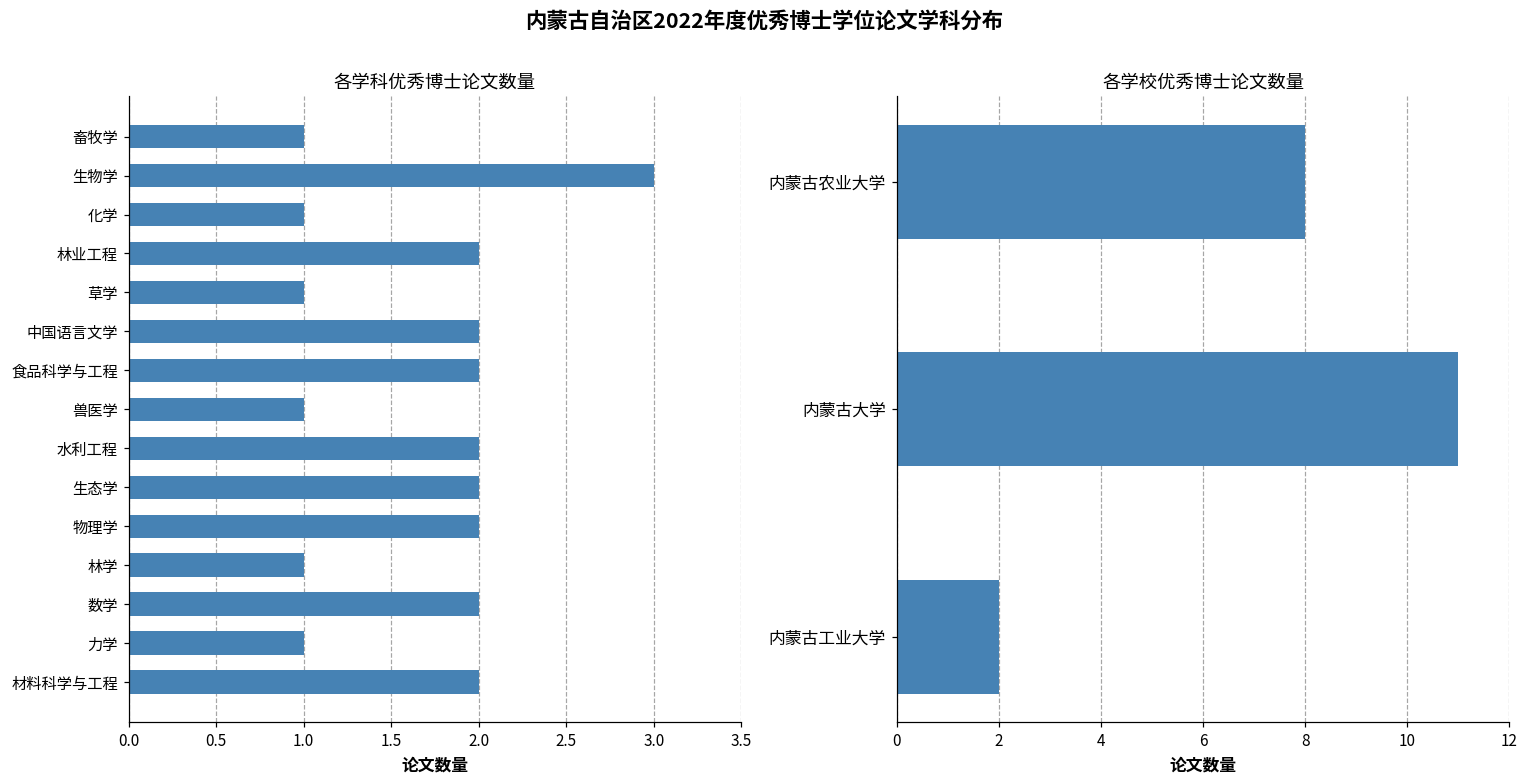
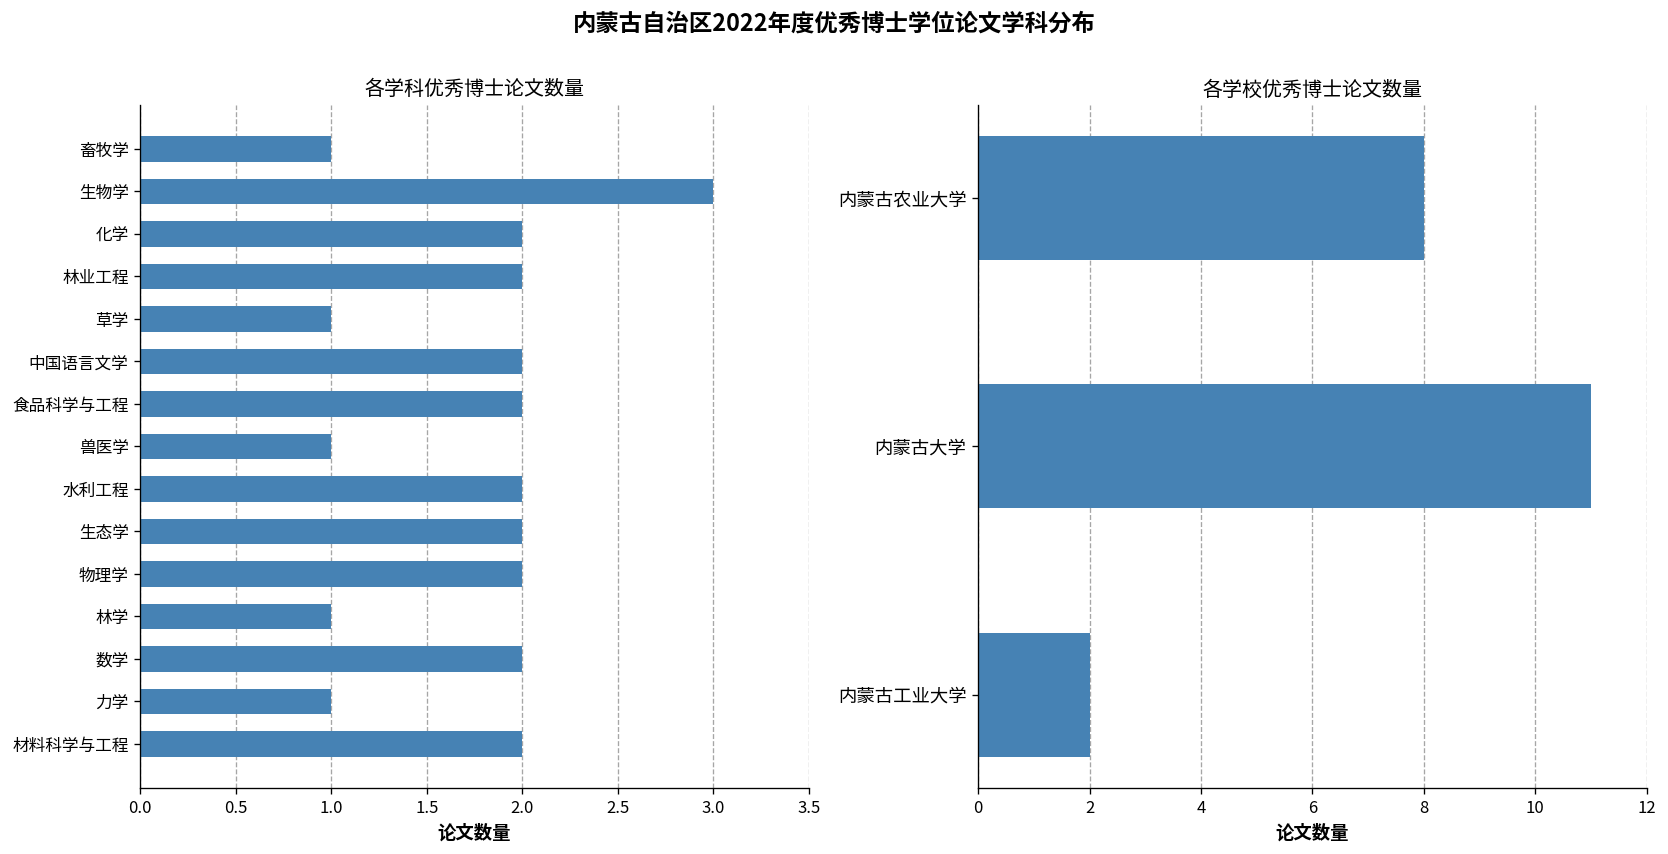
  {
    "各学科优秀博士论文数量": {
      "畜牧学": 1,
      "生物学": 3,
-     "化学": 1,
+     "化学": 2,
      "林业工程": 2,
      "草学": 1,
      "中国语言文学": 2,
      "食品科学与工程": 2,
      "兽医学": 1,
      "水利工程": 2,
      "生态学": 2,
      "物理学": 2,
      "林学": 1,
      "数学": 2,
      "力学": 1,
      "材料科学与工程": 2
    },
    "各学校优秀博士论文数量": {
      "内蒙古农业大学": 8.0,
      "内蒙古大学": 11.0,
      "内蒙古工业大学": 2.0
    }
  }
